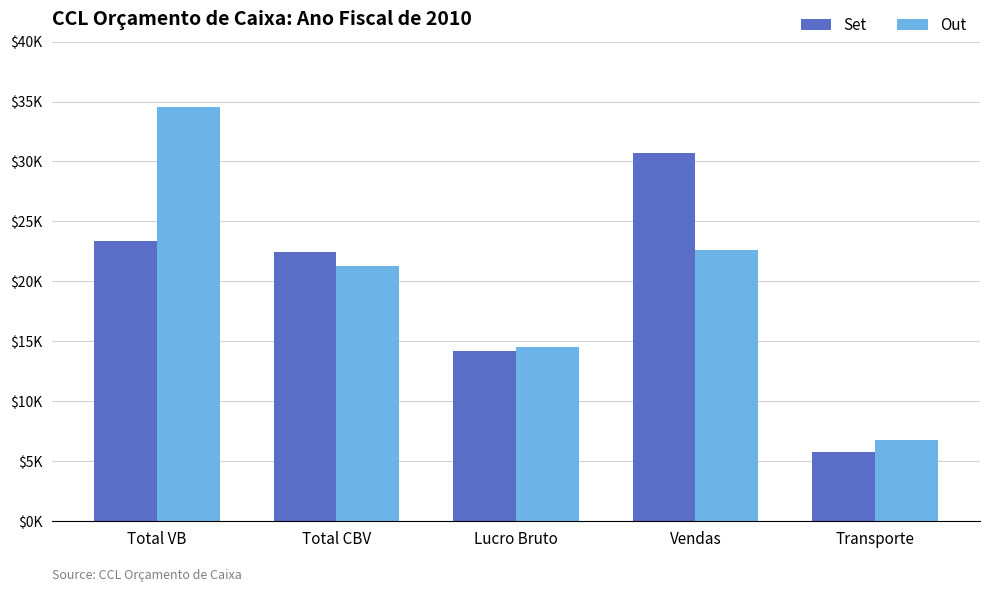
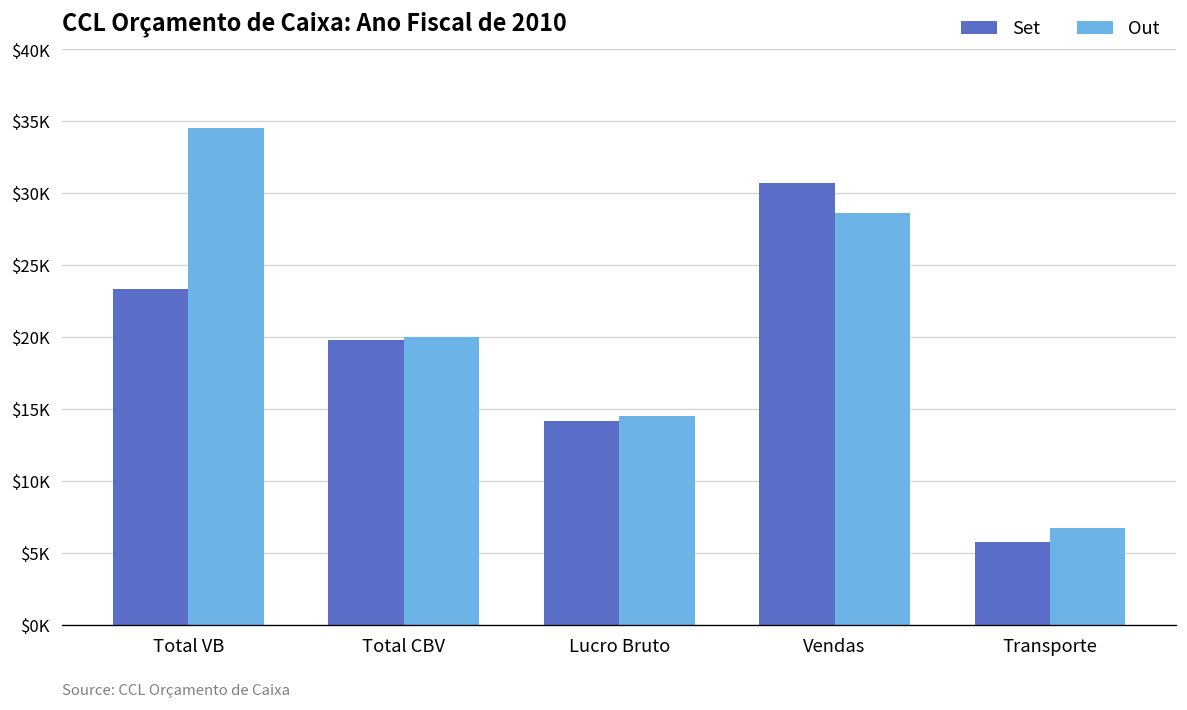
  {
    "Set": {
      "Total VB": "$23400",
-     "Total CBV": "$22500",
+     "Total CBV": "$19800",
      "Lucro Bruto": "$14200",
      "Vendas": "$30700",
      "Transporte": "$5800"
    },
    "Out": {
      "Total VB": "$34500",
-     "Total CBV": "$21300",
+     "Total CBV": "$20000",
      "Lucro Bruto": "$14500",
-     "Vendas": "$22600",
+     "Vendas": "$28700",
      "Transporte": "$6800"
    }
  }
